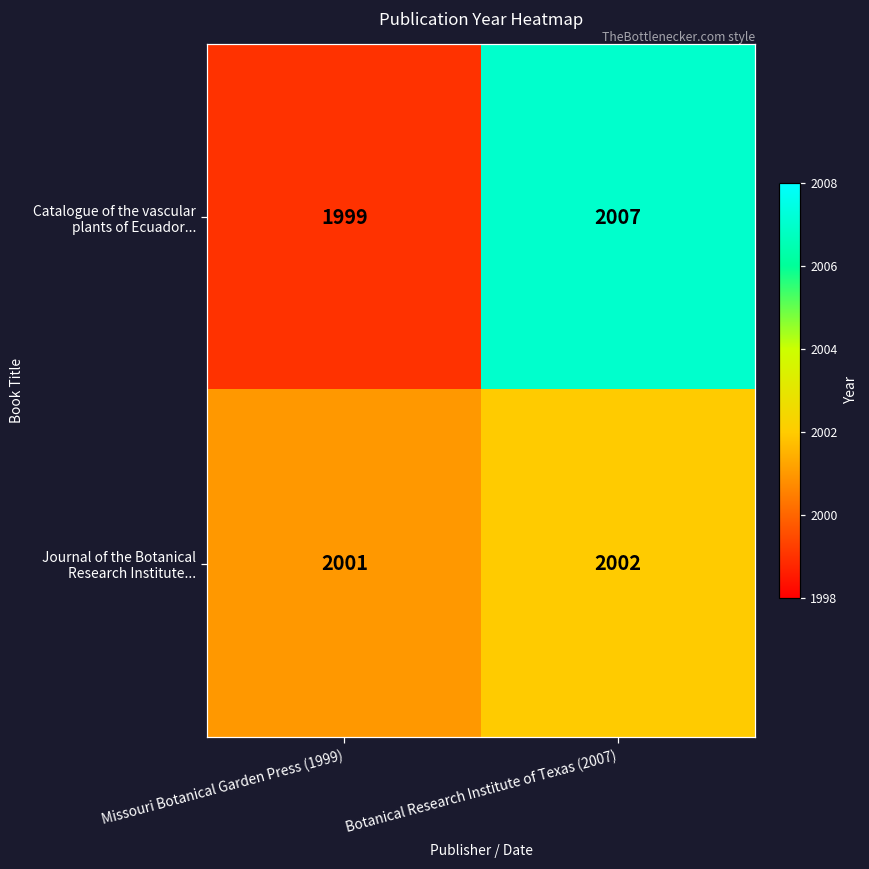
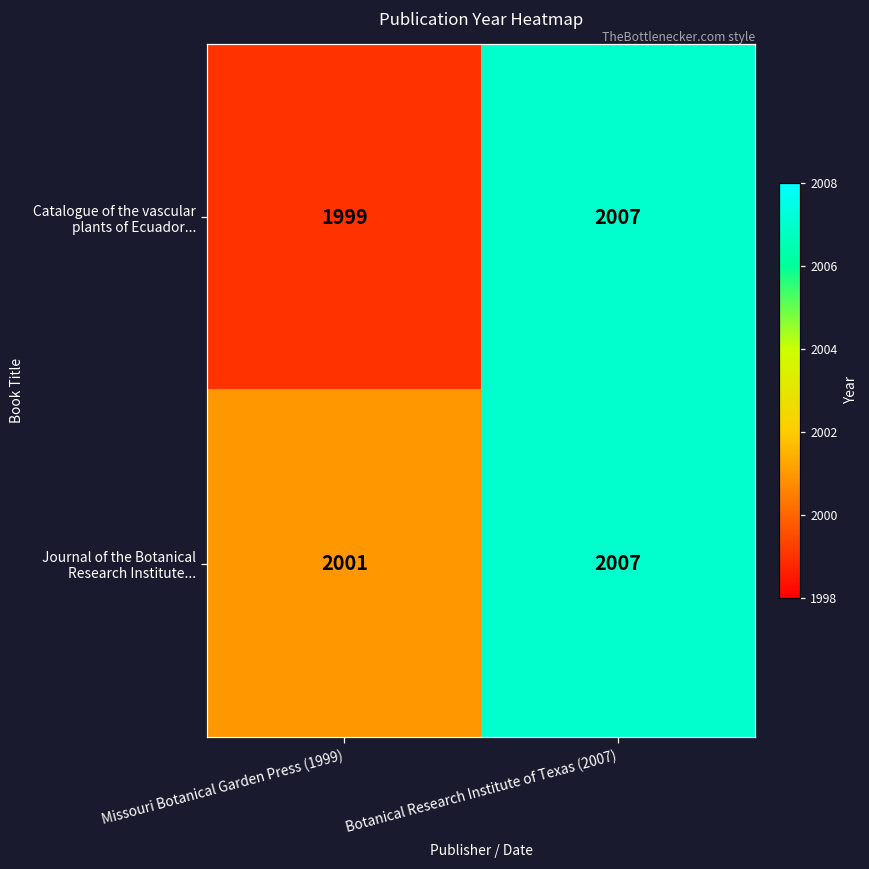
  {
    "Catalogue of the vascular plants of Ecuador...": {
      "Missouri Botanical Garden Press (1999)": 1999,
      "Botanical Research Institute of Texas (2007)": 2007
    },
    "Journal of the Botanical Research Institute...": {
      "Missouri Botanical Garden Press (1999)": 2001,
-     "Botanical Research Institute of Texas (2007)": 2002
+     "Botanical Research Institute of Texas (2007)": 2007
    }
  }
